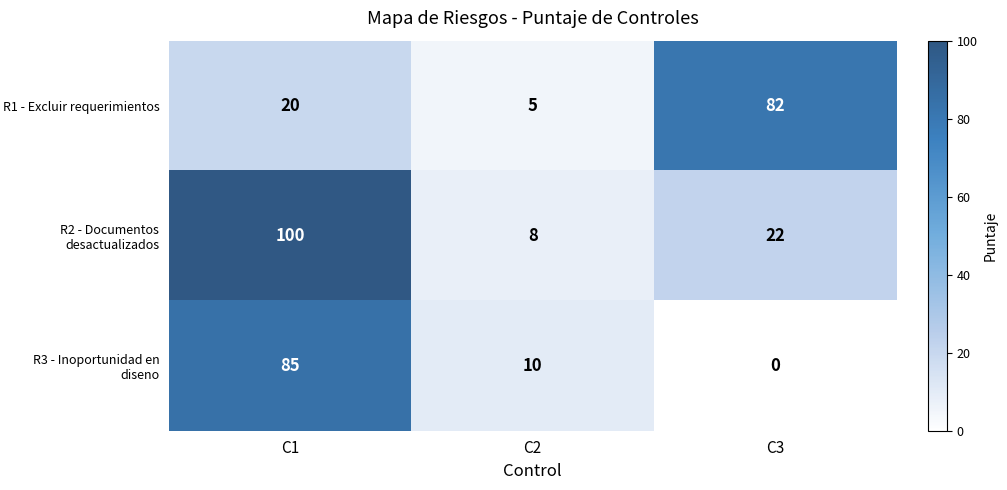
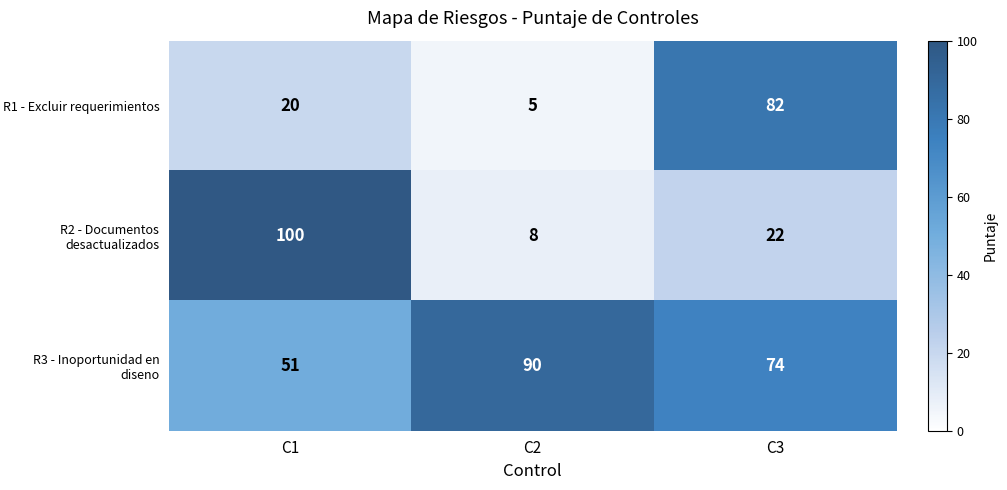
  {
    "R1 - Excluir requerimientos": {
      "C1": 20,
      "C2": 5,
      "C3": 82
    },
    "R2 - Documentos desactualizados": {
      "C1": 100,
      "C2": 8,
      "C3": 22
    },
    "R3 - Inoportunidad en diseno": {
-     "C1": 85,
-     "C2": 10,
-     "C3": 0
+     "C1": 51,
+     "C2": 90,
+     "C3": 74
    }
  }
